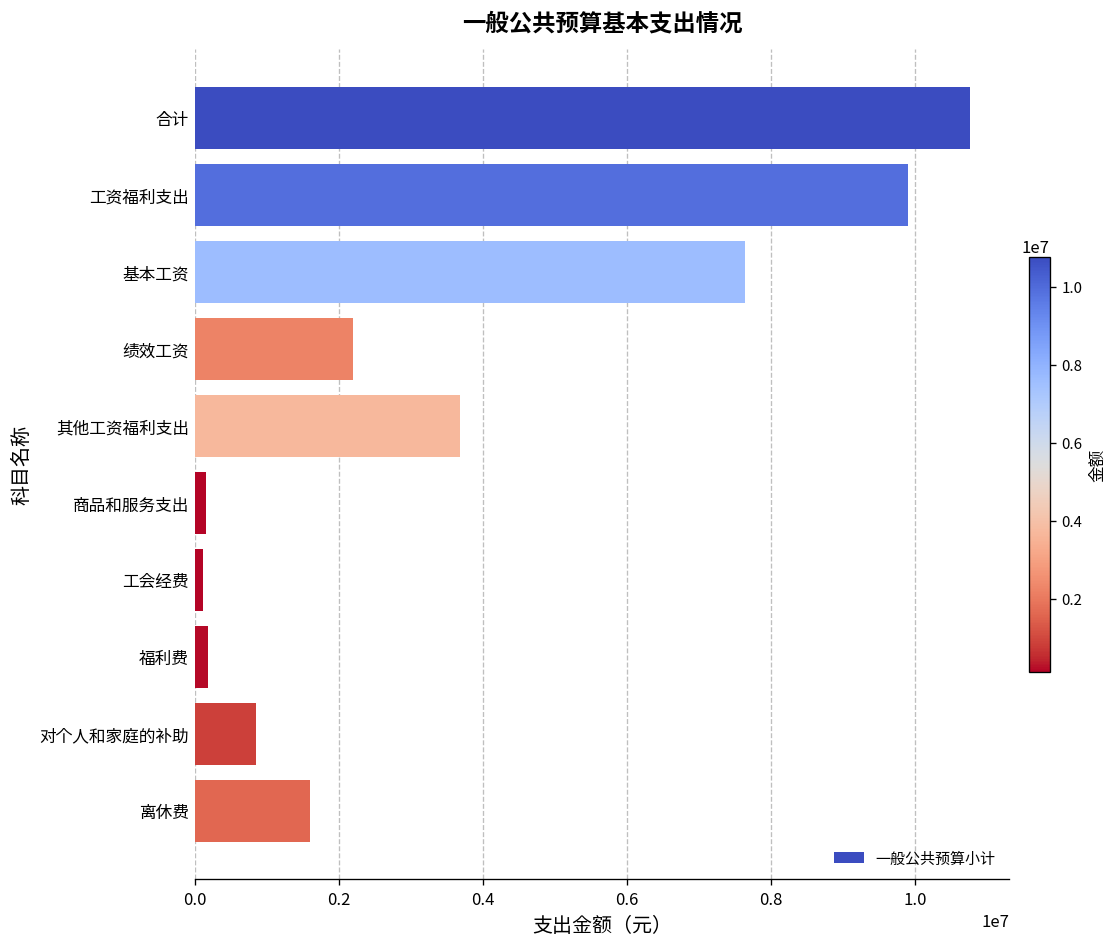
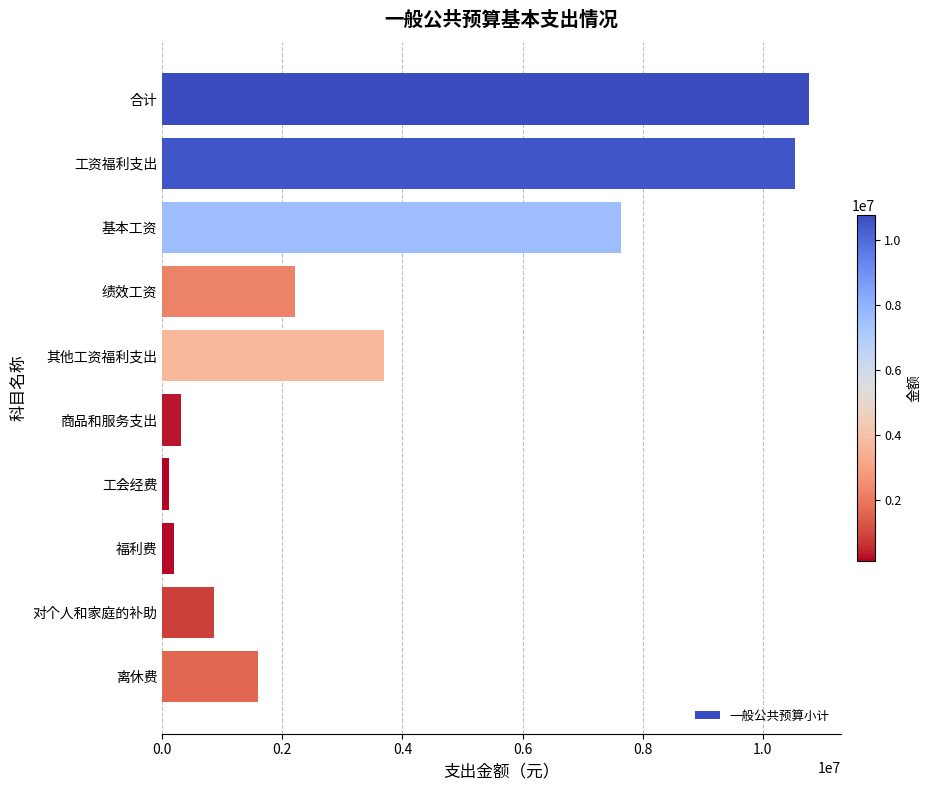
  {
    "合计": 10800000,
-   "工资福利支出": 9900000,
+   "工资福利支出": 10500000,
    "基本工资": 7600000,
    "绩效工资": 2200000,
    "其他工资福利支出": 3700000,
-   "商品和服务支出": 200000,
+   "商品和服务支出": 300000,
    "工会经费": 100000,
    "福利费": 200000,
    "对个人和家庭的补助": 900000,
    "离休费": 1600000
  }
